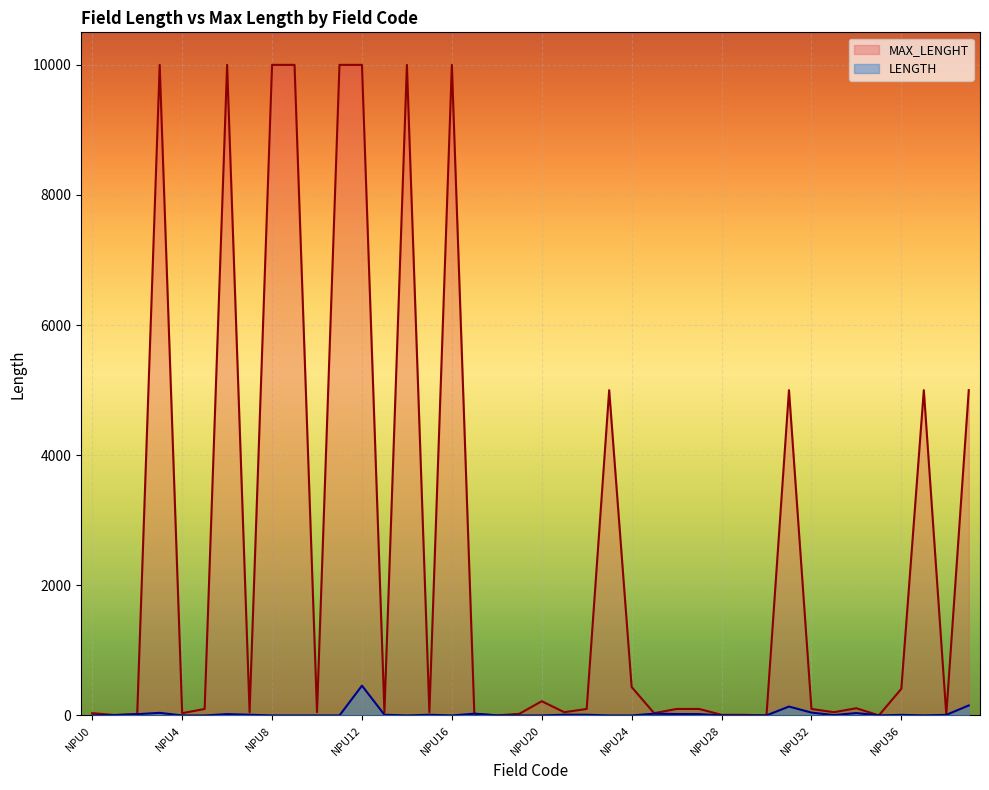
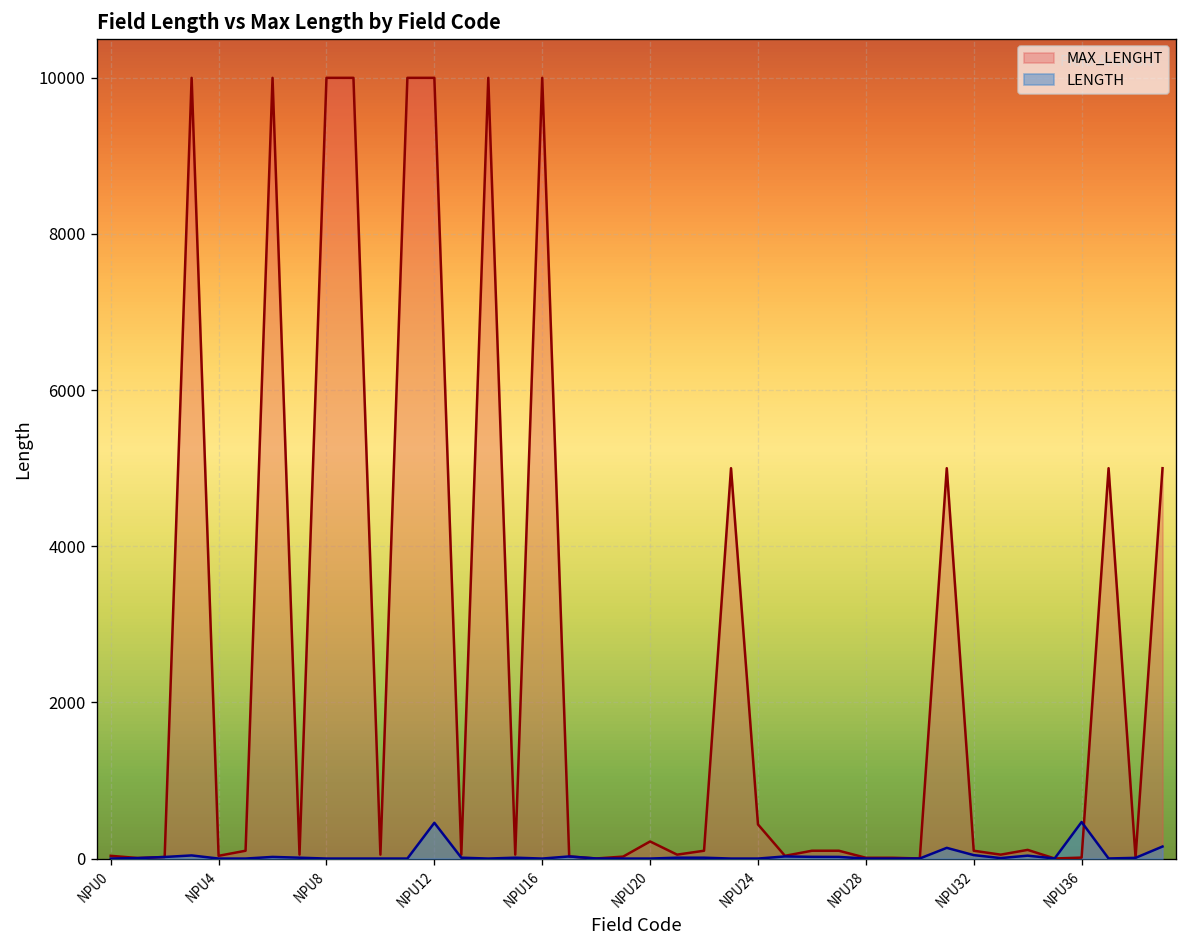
  {
    "MAX_LENGHT": {
      "NPU8": 10000,
      "NPU12": 10000,
      "NPU16": 10000,
      "NPU20": 200,
      "NPU24": 400,
      "NPU32": 100,
-     "NPU36": 400
+     "NPU36": 0
    },
    "LENGTH": {
      "NPU8": 0,
      "NPU12": 500,
      "NPU16": 0,
      "NPU20": 0,
      "NPU24": 0,
      "NPU32": 0,
-     "NPU36": 0
+     "NPU36": 500
    }
  }
